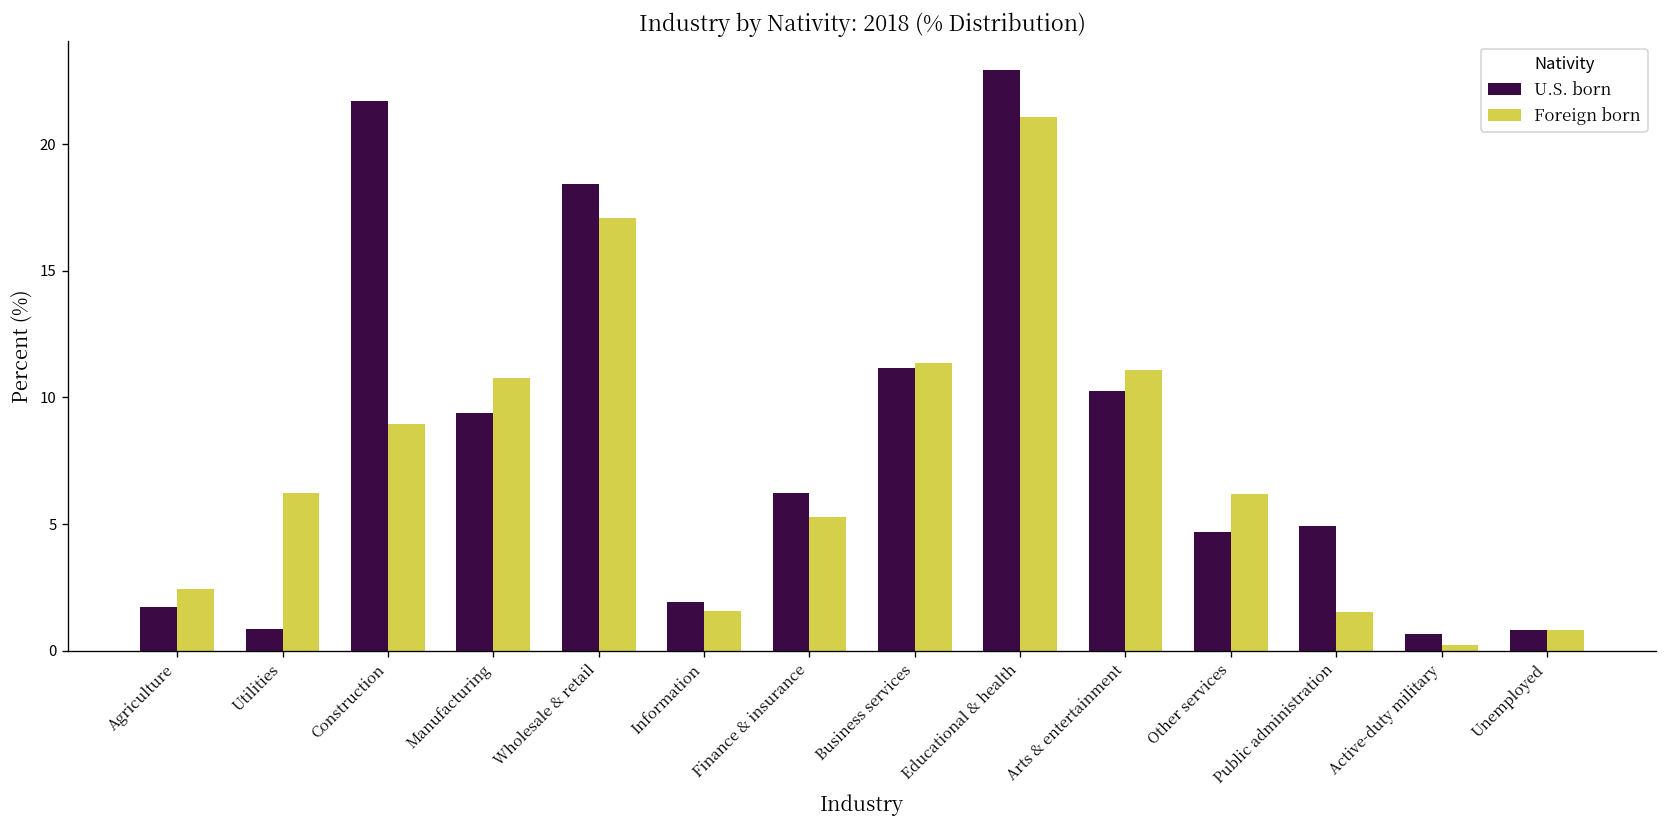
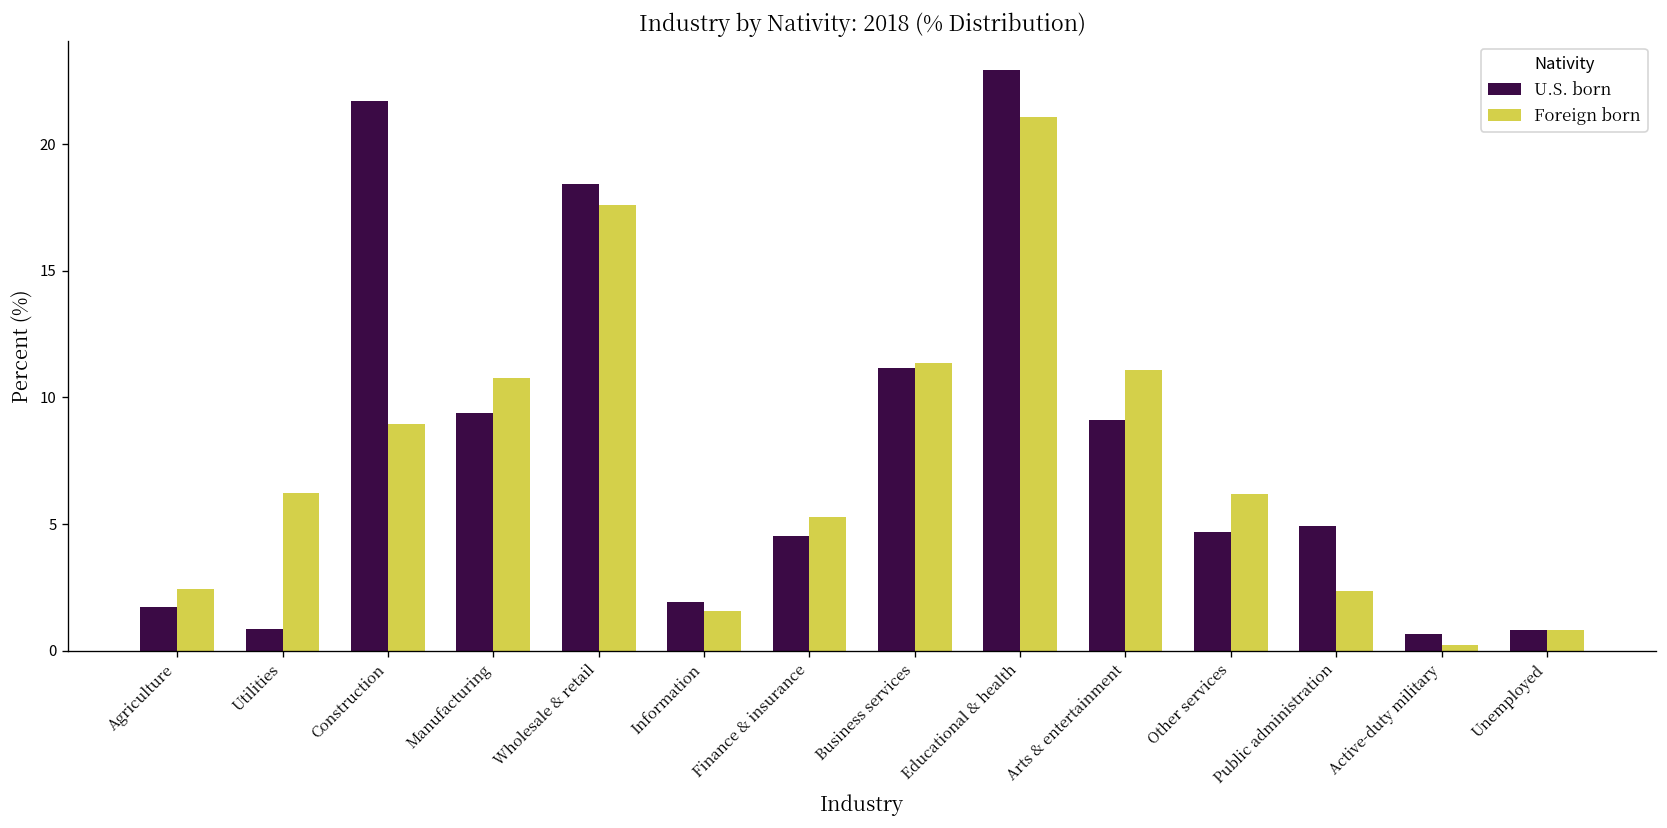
  {
    "U.S. born": {
      "Agriculture": 1.7,
      "Utilities": 0.8,
      "Construction": 21.7,
      "Manufacturing": 9.4,
      "Wholesale & retail": 18.4,
      "Information": 1.9,
-     "Finance & insurance": 6.2,
+     "Finance & insurance": 4.5,
      "Business services": 11.2,
      "Educational & health": 22.9,
-     "Arts & entertainment": 10.2,
+     "Arts & entertainment": 9.1,
      "Other services": 4.7,
      "Public administration": 4.9,
      "Active-duty military": 0.7,
      "Unemployed": 0.8
    },
    "Foreign born": {
      "Agriculture": 2.5,
      "Utilities": 6.2,
      "Construction": 8.9,
      "Manufacturing": 10.8,
-     "Wholesale & retail": 17.1,
+     "Wholesale & retail": 17.6,
      "Information": 1.6,
      "Finance & insurance": 5.3,
      "Business services": 11.3,
      "Educational & health": 21.1,
      "Arts & entertainment": 11.1,
      "Other services": 6.2,
-     "Public administration": 1.5,
+     "Public administration": 2.3,
      "Active-duty military": 0.2,
      "Unemployed": 0.8
    }
  }
